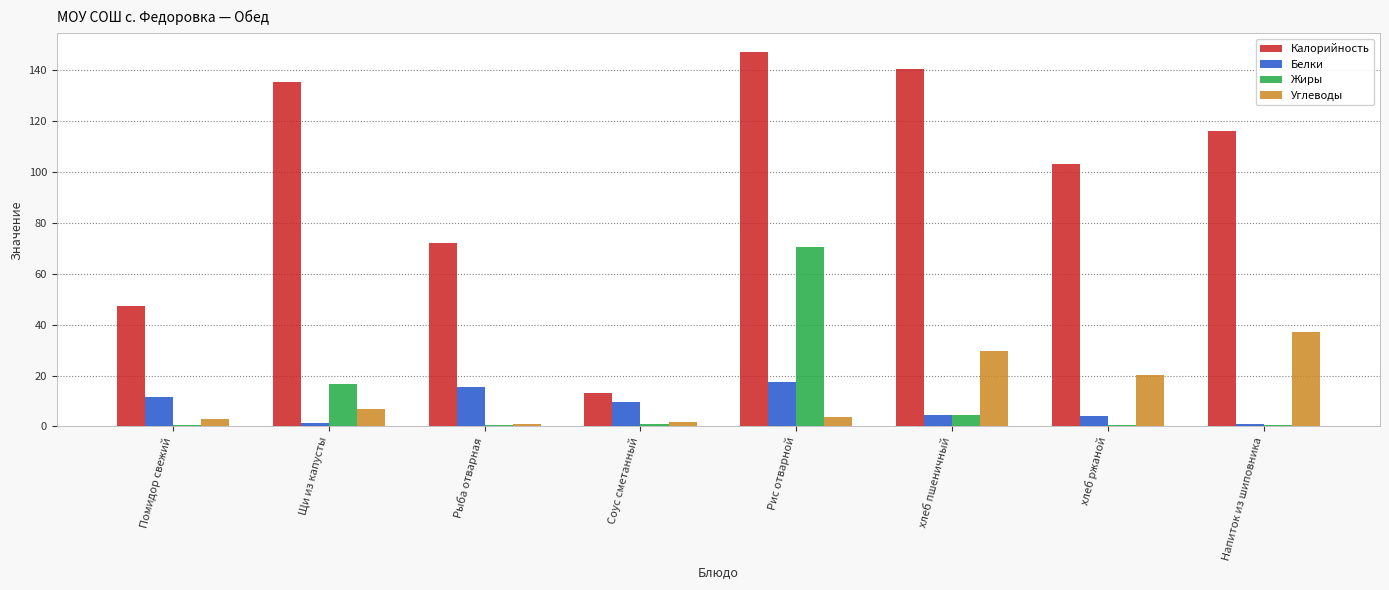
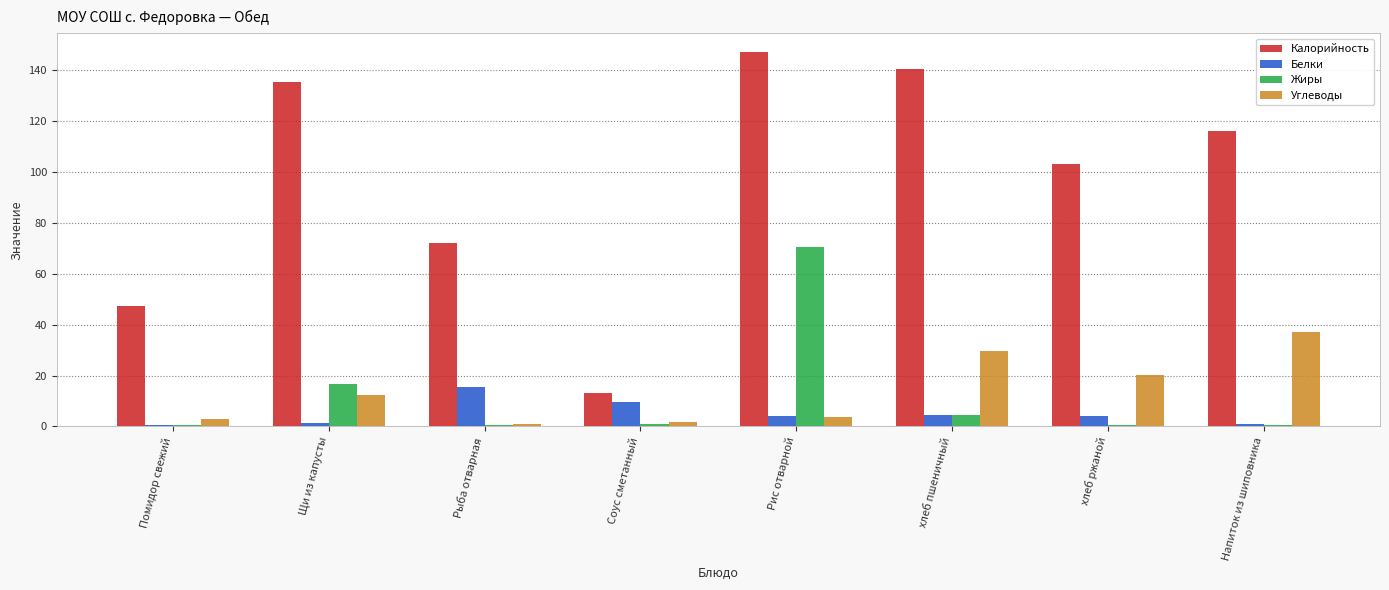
  {
    "Калорийность": {
      "Помидор свежий": 47,
      "Щи из капусты": 135,
      "Рыба отварная": 72,
      "Соус сметанный": 13,
      "Рис отварной": 147,
      "хлеб пшеничный": 140,
      "хлеб ржаной": 103,
      "Напиток из шиповника": 116
    },
    "Белки": {
-     "Помидор свежий": 11,
+     "Помидор свежий": 1,
      "Щи из капусты": 1,
      "Рыба отварная": 16,
      "Соус сметанный": 10,
-     "Рис отварной": 18,
+     "Рис отварной": 4,
      "хлеб пшеничный": 5,
      "хлеб ржаной": 4
    },
    "Жиры": {
      "Щи из капусты": 17,
      "Рис отварной": 71,
      "хлеб пшеничный": 4
    },
    "Углеводы": {
      "Помидор свежий": 3,
-     "Щи из капусты": 7,
+     "Щи из капусты": 13,
      "Соус сметанный": 2,
      "Рис отварной": 4,
      "хлеб пшеничный": 30,
      "хлеб ржаной": 20,
      "Напиток из шиповника": 37
    }
  }
